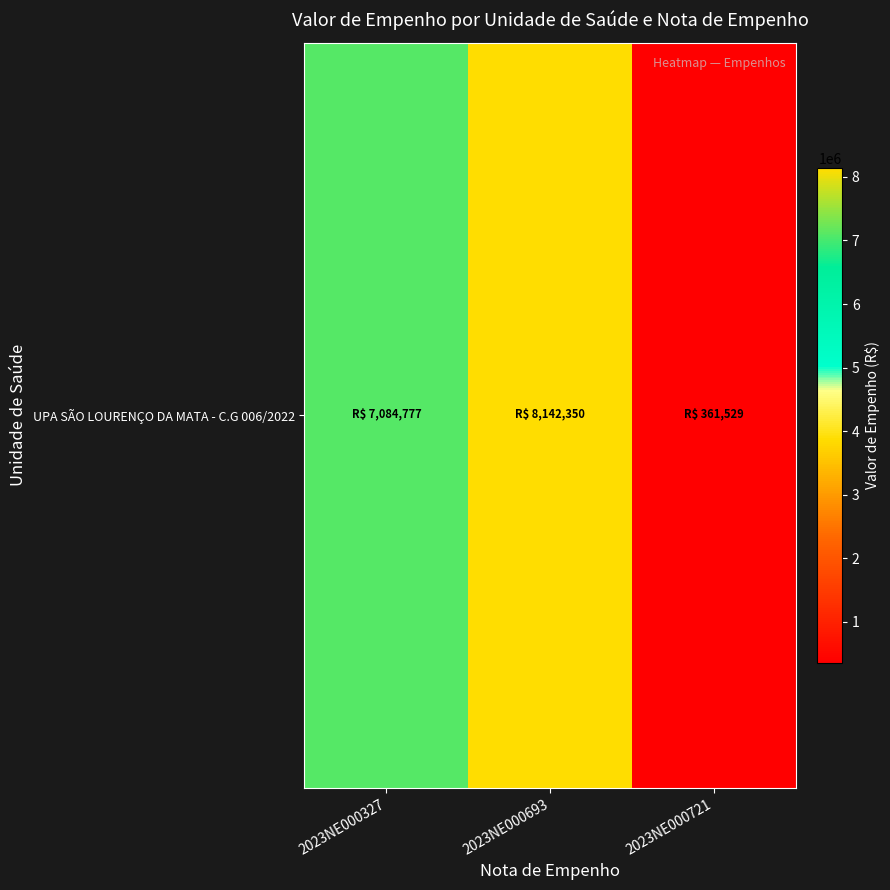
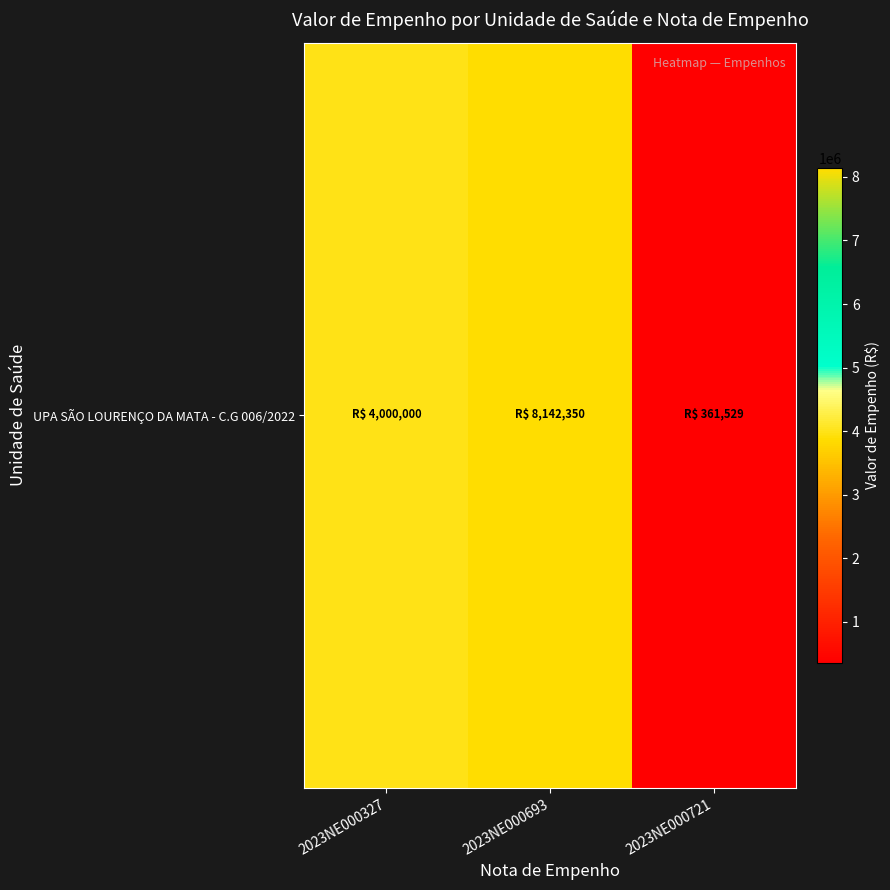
  {
    "UPA SÃO LOURENÇO DA MATA - C.G 006/2022": {
-     "2023NE000327": "7,084,777",
+     "2023NE000327": "4,000,000",
      "2023NE000693": "8,142,350"
    }
  }
